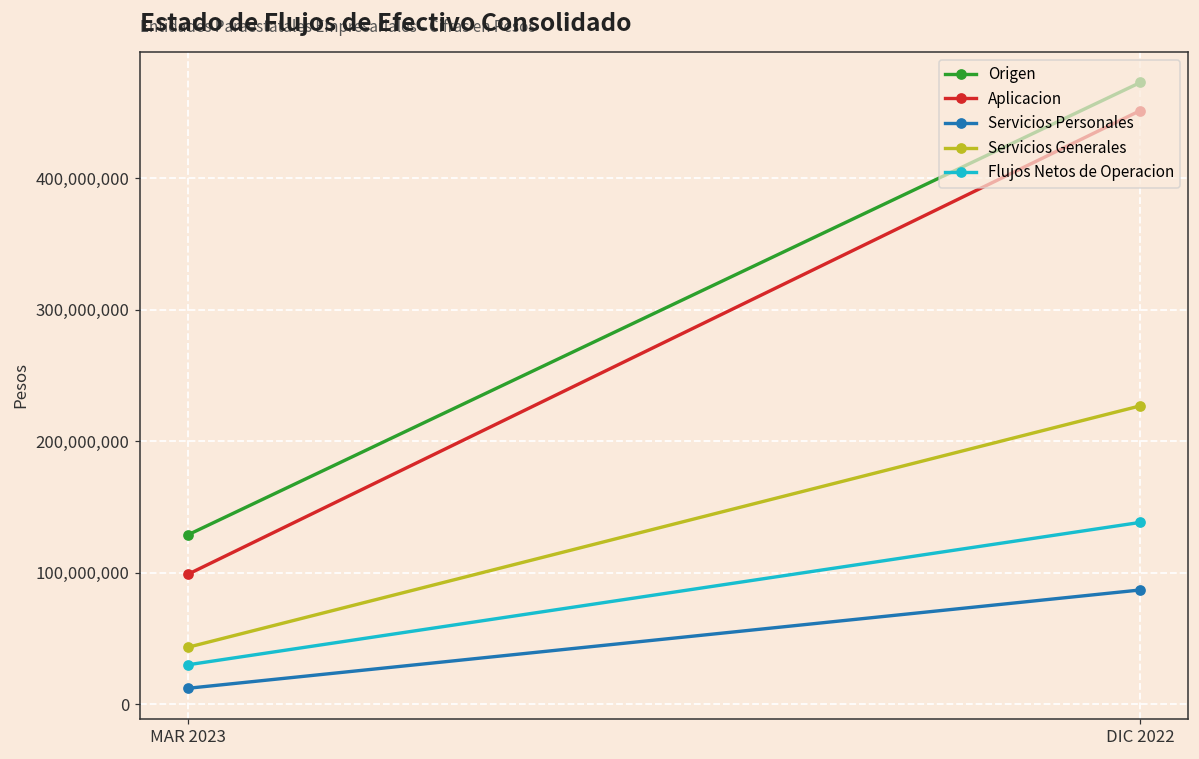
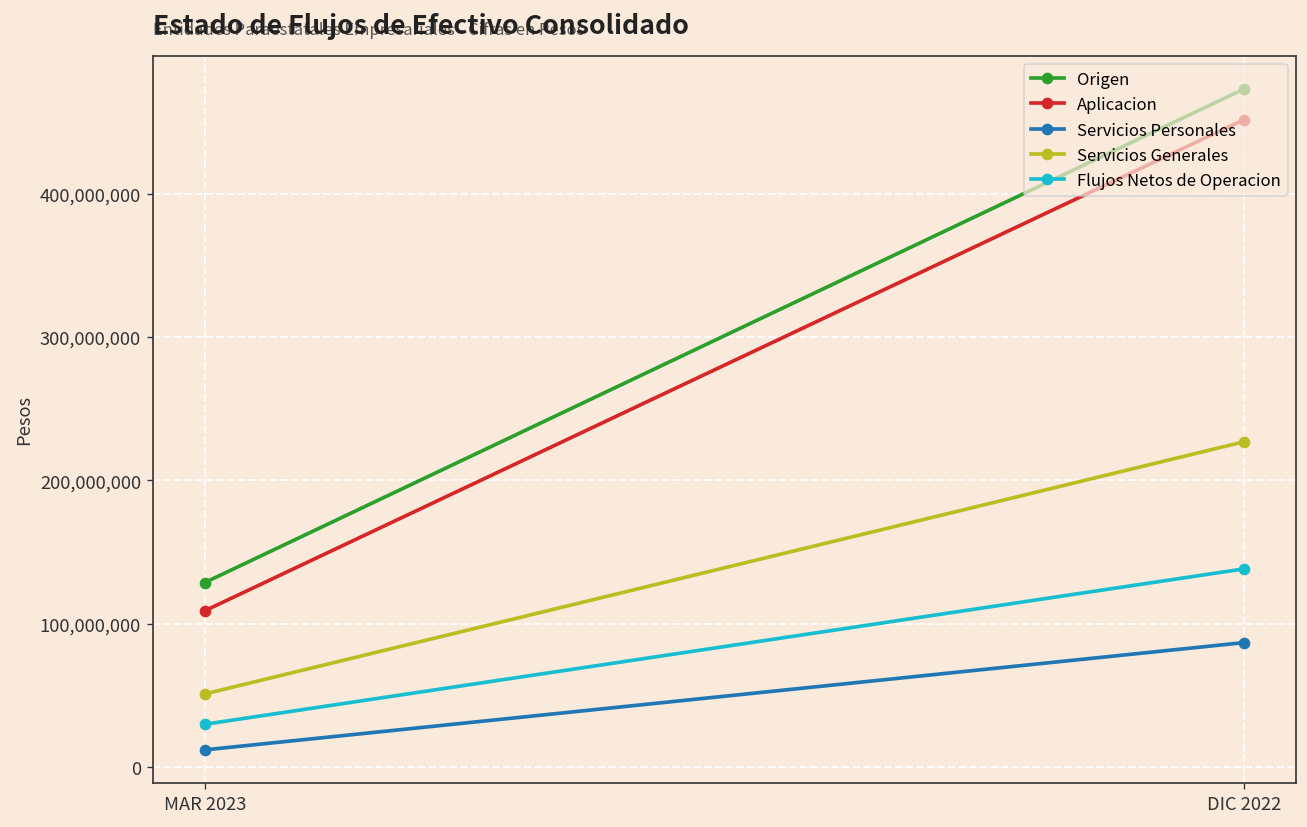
  {
    "Origen": {
      "MAR 2023": "129,000,000"
    },
    "Aplicacion": {
-     "MAR 2023": "99,000,000"
+     "MAR 2023": "109,000,000"
    },
    "Servicios Personales": {
      "MAR 2023": "12,000,000",
      "DIC 2022": "87,000,000"
    },
    "Servicios Generales": {
-     "MAR 2023": "43,000,000",
+     "MAR 2023": "51,000,000",
      "DIC 2022": "227,000,000"
    },
    "Flujos Netos de Operacion": {
      "MAR 2023": "30,000,000",
      "DIC 2022": "138,000,000"
    }
  }
